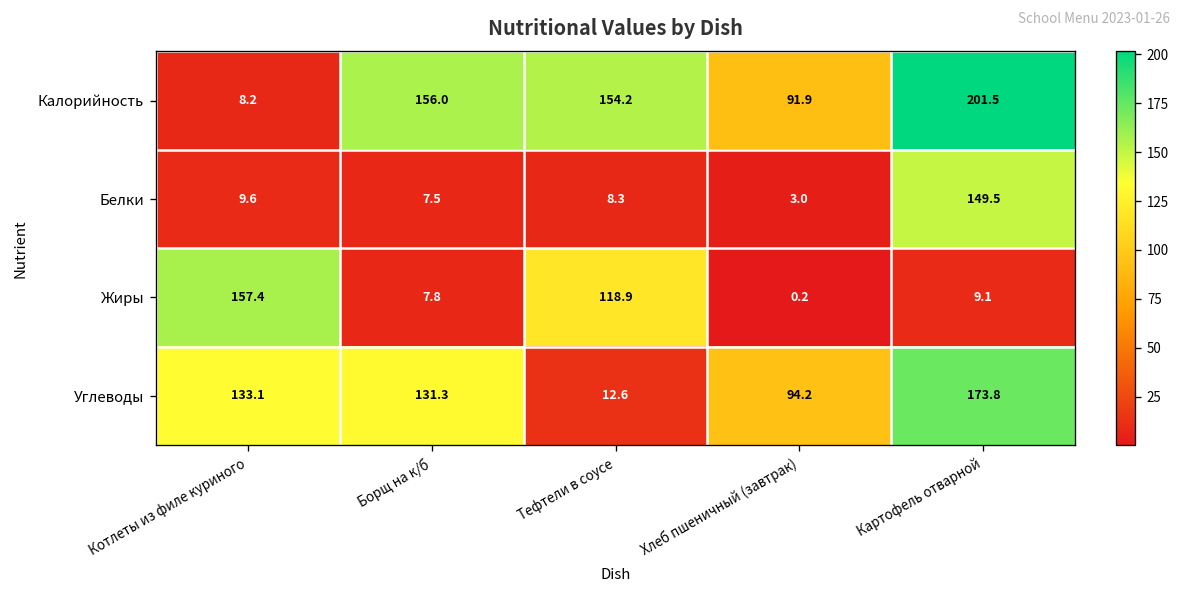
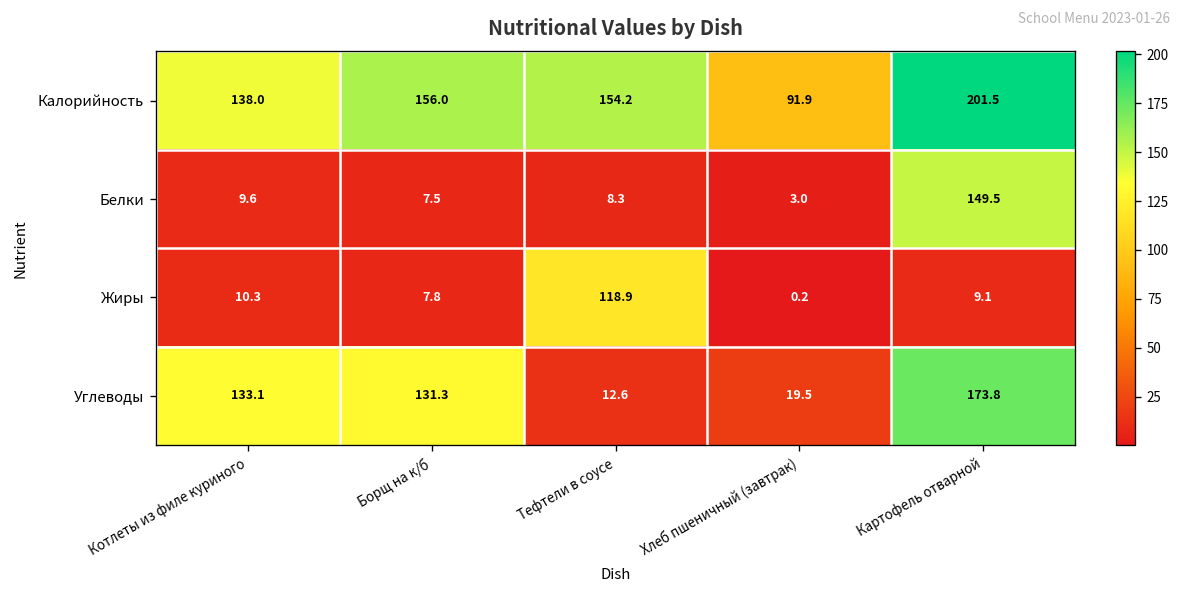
  {
    "Калорийность": {
-     "Котлеты из филе куриного": 8.2,
+     "Котлеты из филе куриного": 138.0,
      "Борщ на к/б": 156.0,
      "Тефтели в соусе": 154.2,
      "Хлеб пшеничный (завтрак)": 91.9,
      "Картофель отварной": 201.5
    },
    "Белки": {
      "Котлеты из филе куриного": 9.6,
      "Борщ на к/б": 7.5,
      "Тефтели в соусе": 8.3,
      "Хлеб пшеничный (завтрак)": 3.0,
      "Картофель отварной": 149.5
    },
    "Жиры": {
-     "Котлеты из филе куриного": 157.4,
+     "Котлеты из филе куриного": 10.3,
      "Борщ на к/б": 7.8,
      "Тефтели в соусе": 118.9,
      "Хлеб пшеничный (завтрак)": 0.2,
      "Картофель отварной": 9.1
    },
    "Углеводы": {
      "Котлеты из филе куриного": 133.1,
      "Борщ на к/б": 131.3,
      "Тефтели в соусе": 12.6,
-     "Хлеб пшеничный (завтрак)": 94.2,
+     "Хлеб пшеничный (завтрак)": 19.5,
      "Картофель отварной": 173.8
    }
  }
